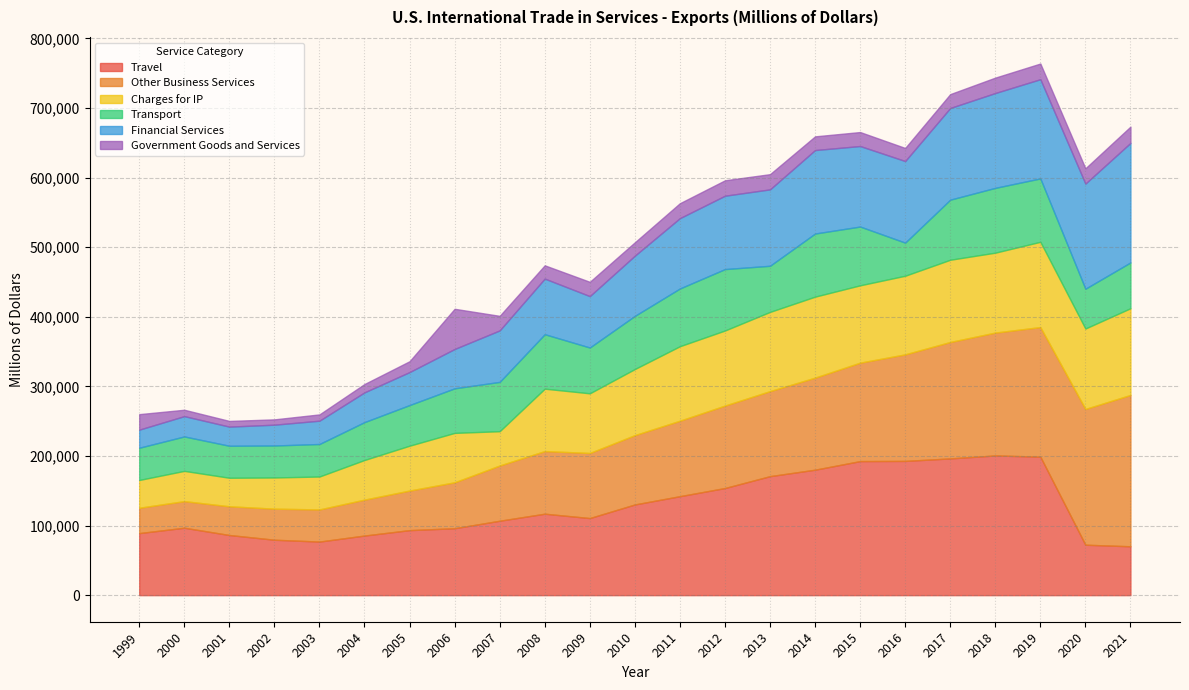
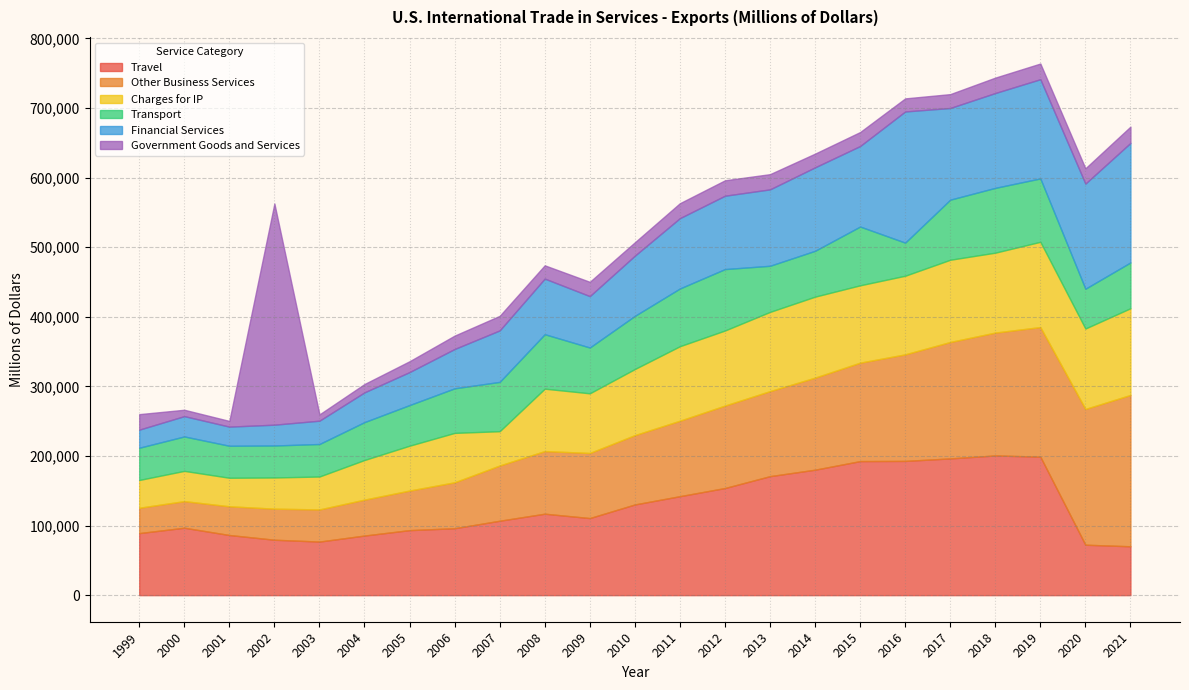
  {
    "Charges for IP": {
      "1999": "40,000",
      "2000": "40,000",
      "2001": "40,000",
      "2002": "40,000",
      "2003": "50,000",
      "2004": "60,000",
      "2005": "60,000",
      "2006": "70,000",
      "2007": "50,000",
      "2008": "90,000",
      "2009": "90,000",
      "2010": "90,000",
      "2011": "110,000",
      "2012": "110,000",
      "2013": "110,000",
      "2014": "120,000",
      "2015": "110,000",
      "2016": "110,000",
      "2017": "120,000",
      "2018": "110,000",
      "2019": "120,000",
      "2020": "120,000",
      "2021": "120,000"
    },
    "Transport": {
      "1999": "50,000",
      "2000": "50,000",
      "2001": "50,000",
      "2002": "50,000",
      "2003": "50,000",
      "2004": "50,000",
      "2005": "60,000",
      "2006": "60,000",
      "2007": "70,000",
      "2008": "80,000",
      "2009": "70,000",
      "2010": "80,000",
      "2011": "80,000",
      "2012": "90,000",
      "2013": "70,000",
-     "2014": "90,000",
+     "2014": "70,000",
      "2015": "80,000",
      "2016": "50,000",
      "2017": "90,000",
      "2018": "90,000",
      "2019": "90,000",
      "2020": "60,000",
      "2021": "70,000"
    },
    "Financial Services": {
      "1999": "30,000",
      "2000": "30,000",
      "2001": "30,000",
      "2002": "30,000",
      "2003": "30,000",
      "2004": "40,000",
      "2005": "50,000",
      "2006": "60,000",
      "2007": "70,000",
      "2008": "80,000",
      "2009": "70,000",
      "2010": "90,000",
      "2011": "100,000",
      "2012": "110,000",
      "2013": "110,000",
      "2014": "120,000",
      "2015": "120,000",
-     "2016": "120,000",
+     "2016": "190,000",
      "2017": "130,000",
      "2018": "140,000",
      "2019": "140,000",
      "2020": "150,000",
      "2021": "170,000"
    },
    "Government Goods and Services": {
      "1999": "20,000",
      "2000": "10,000",
      "2001": "10,000",
-     "2002": "10,000",
+     "2002": "320,000",
      "2003": "10,000",
      "2004": "10,000",
      "2005": "20,000",
-     "2006": "60,000",
+     "2006": "20,000",
      "2007": "20,000",
      "2008": "20,000",
      "2009": "20,000",
      "2010": "20,000",
      "2011": "20,000",
      "2012": "20,000",
      "2013": "20,000",
      "2014": "20,000",
      "2015": "20,000",
      "2016": "20,000",
      "2017": "20,000",
      "2018": "20,000",
      "2019": "20,000",
      "2020": "20,000",
      "2021": "20,000"
    }
  }
